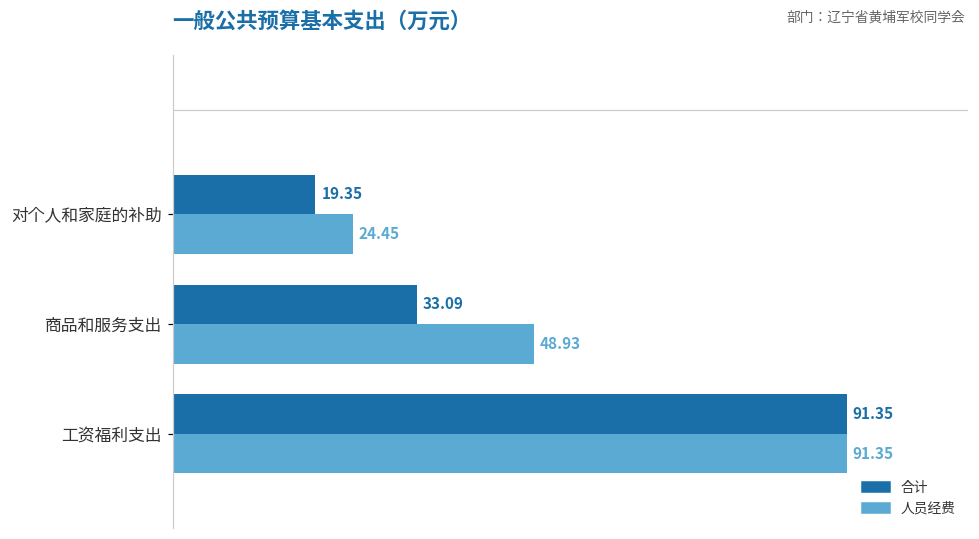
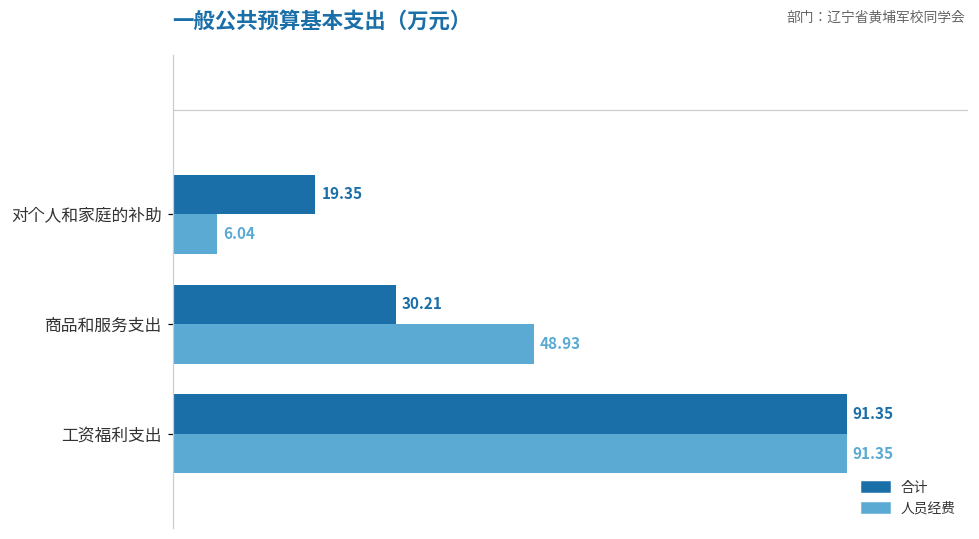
  {
    "合计": {
      "对个人和家庭的补助": 19.35,
-     "商品和服务支出": 33.09,
+     "商品和服务支出": 30.21,
      "工资福利支出": 91.35
    },
    "人员经费": {
-     "对个人和家庭的补助": 24.45,
+     "对个人和家庭的补助": 6.04,
      "商品和服务支出": 48.93,
      "工资福利支出": 91.35
    }
  }
